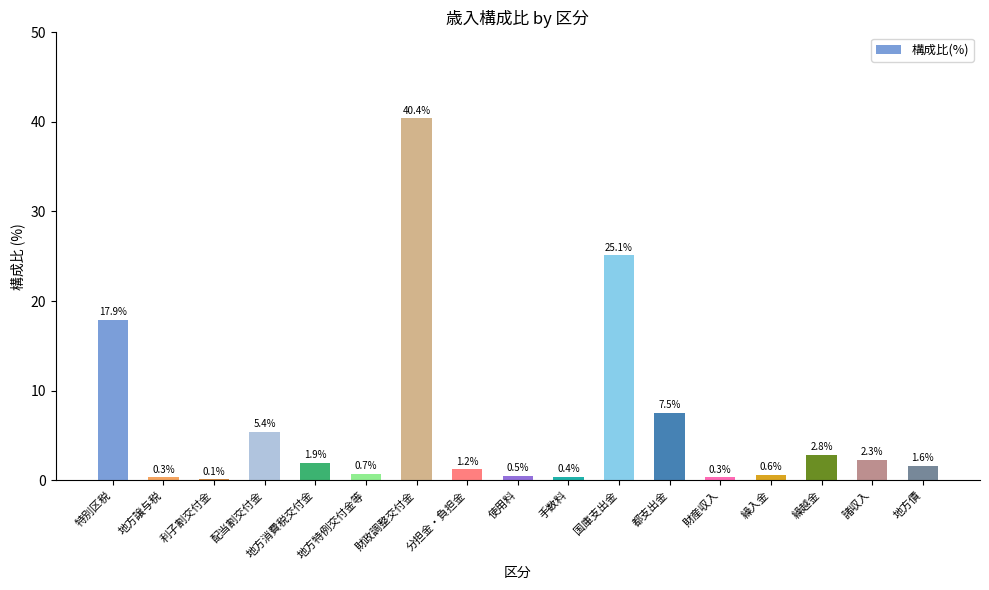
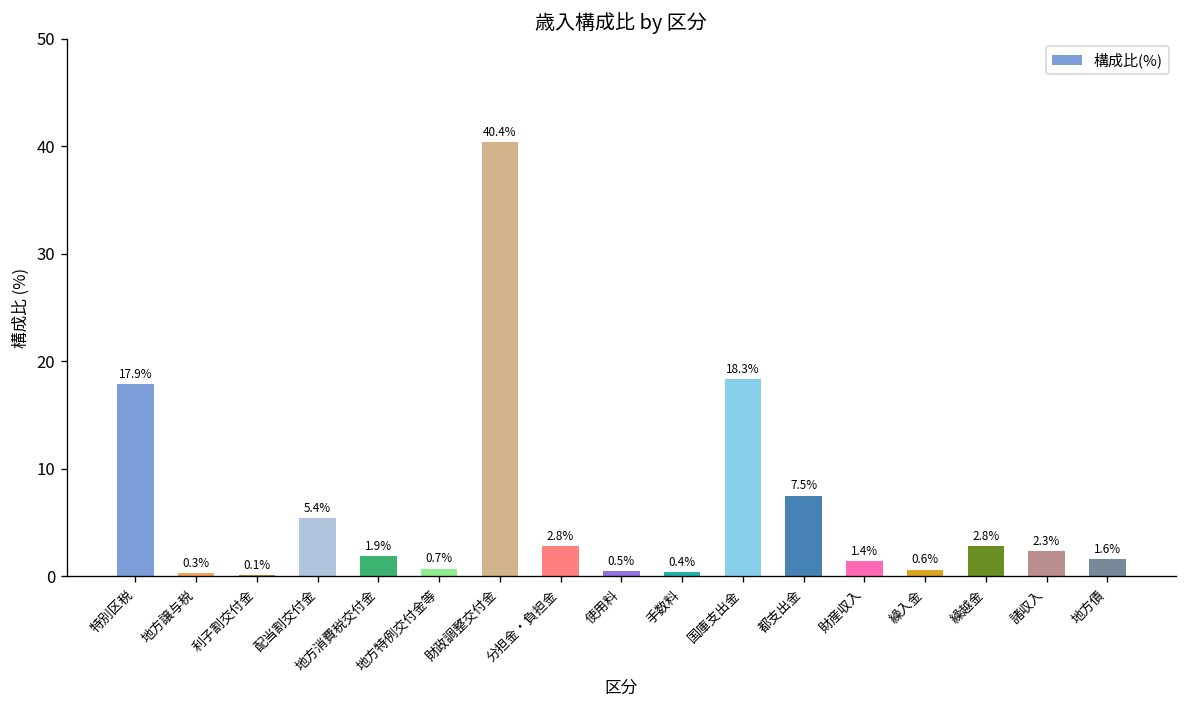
  {
    "特別区税": "17.9%",
    "地方譲与税": "0.3%",
    "利子割交付金": "0.1%",
    "配当割交付金": "5.4%",
    "地方消費税交付金": "1.9%",
    "地方特例交付金等": "0.7%",
    "財政調整交付金": "40.4%",
-   "分担金・負担金": "1.2%",
+   "分担金・負担金": "2.8%",
    "使用料": "0.5%",
    "手数料": "0.4%",
-   "国庫支出金": "25.1%",
+   "国庫支出金": "18.3%",
    "都支出金": "7.5%",
-   "財産収入": "0.3%",
+   "財産収入": "1.4%",
    "繰入金": "0.6%",
    "繰越金": "2.8%",
    "諸収入": "2.3%",
    "地方債": "1.6%"
  }
